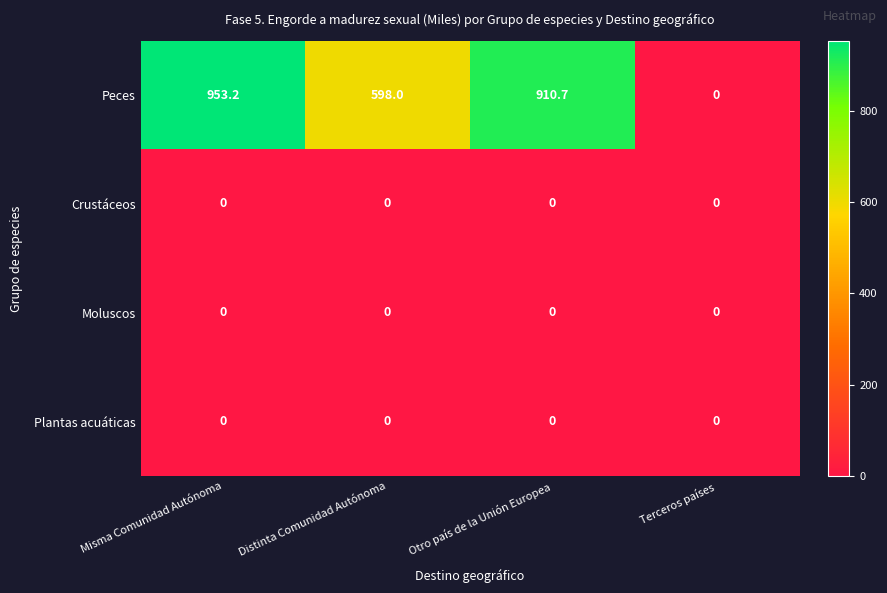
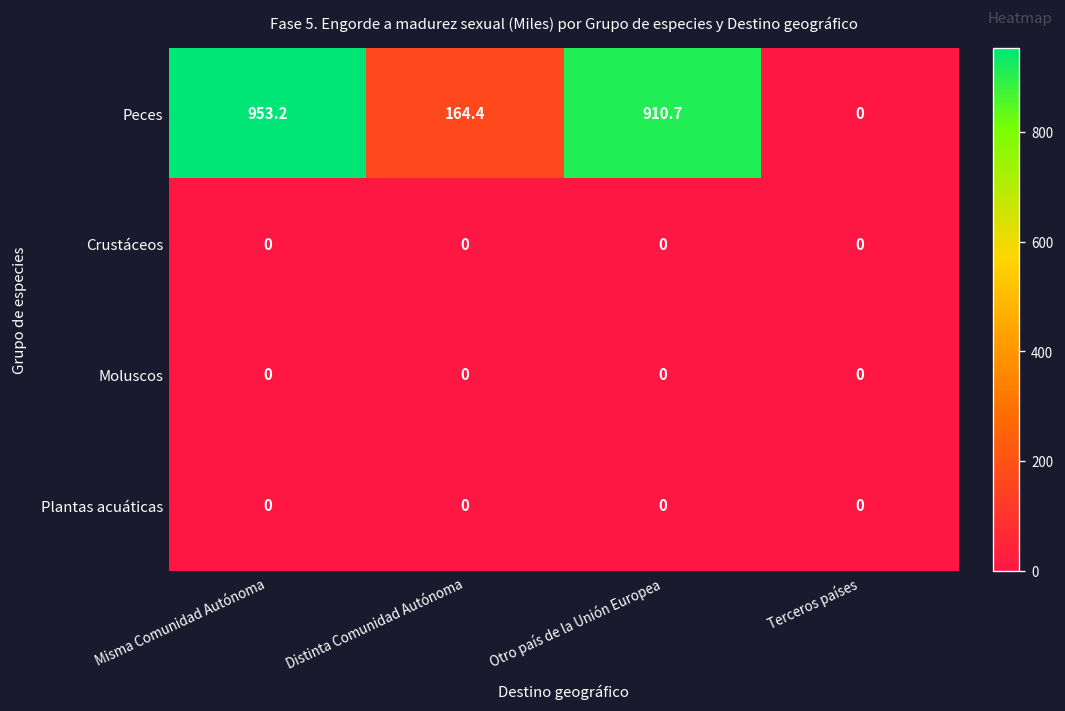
  {
    "Peces": {
      "Misma Comunidad Autónoma": 953.2,
-     "Distinta Comunidad Autónoma": 598.0,
+     "Distinta Comunidad Autónoma": 164.4,
      "Otro país de la Unión Europea": 910.7,
      "Terceros países": 0
    },
    "Crustáceos": {
      "Misma Comunidad Autónoma": 0,
      "Distinta Comunidad Autónoma": 0,
      "Otro país de la Unión Europea": 0,
      "Terceros países": 0
    },
    "Moluscos": {
      "Misma Comunidad Autónoma": 0,
      "Distinta Comunidad Autónoma": 0,
      "Otro país de la Unión Europea": 0,
      "Terceros países": 0
    },
    "Plantas acuáticas": {
      "Misma Comunidad Autónoma": 0,
      "Distinta Comunidad Autónoma": 0,
      "Otro país de la Unión Europea": 0,
      "Terceros países": 0
    }
  }
